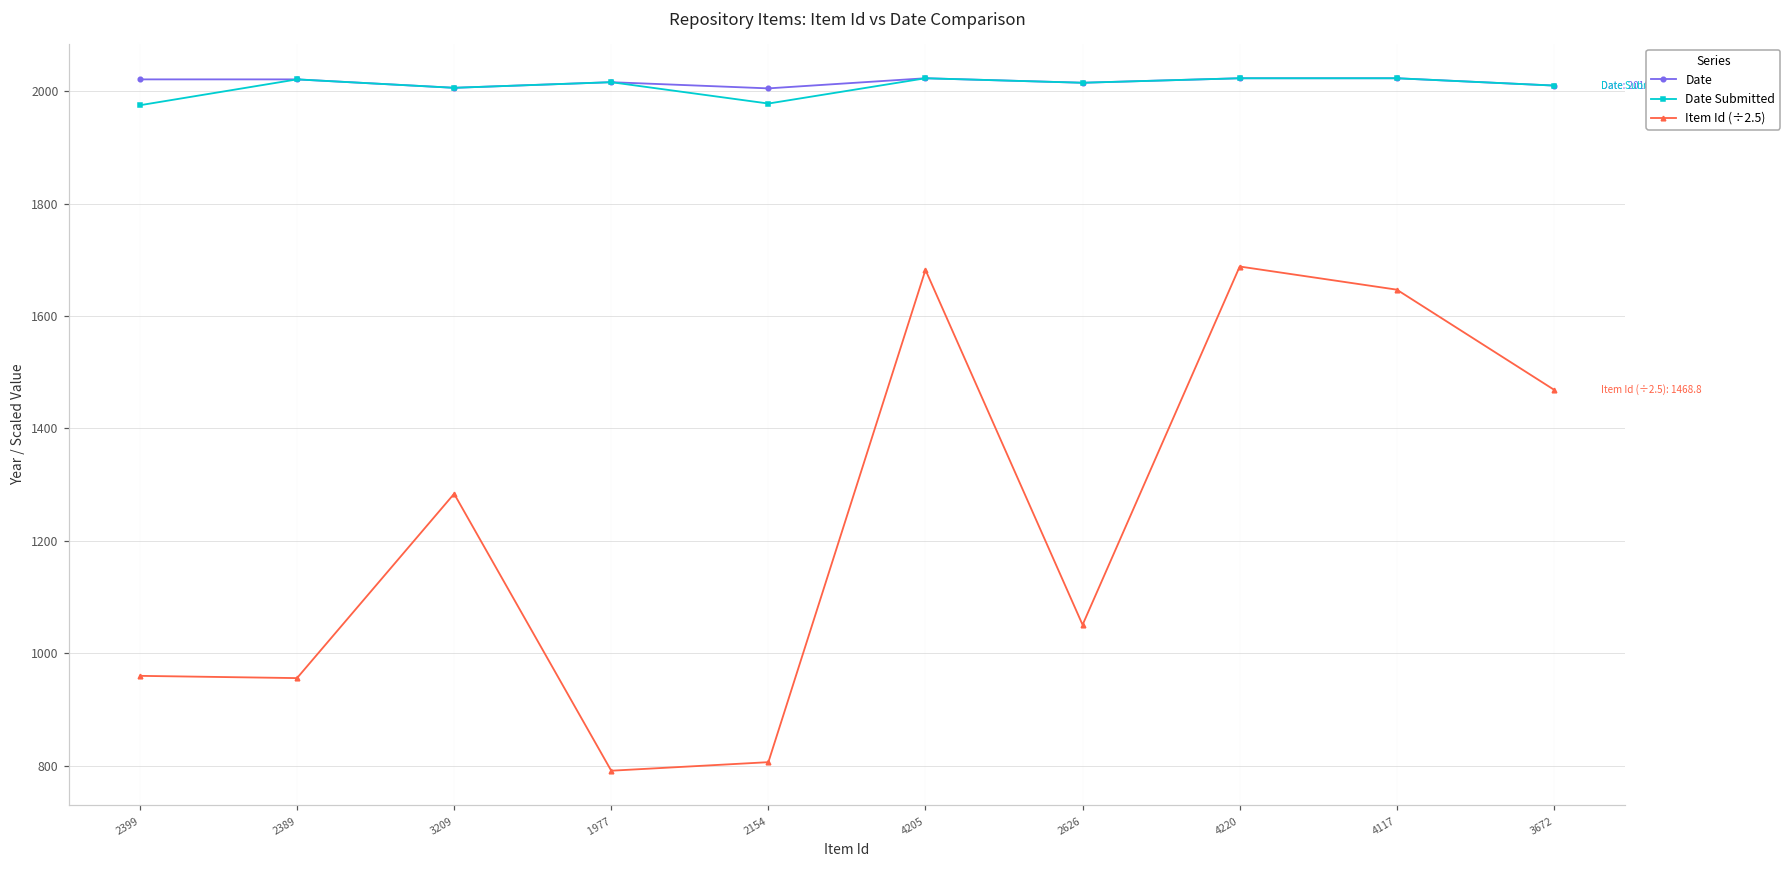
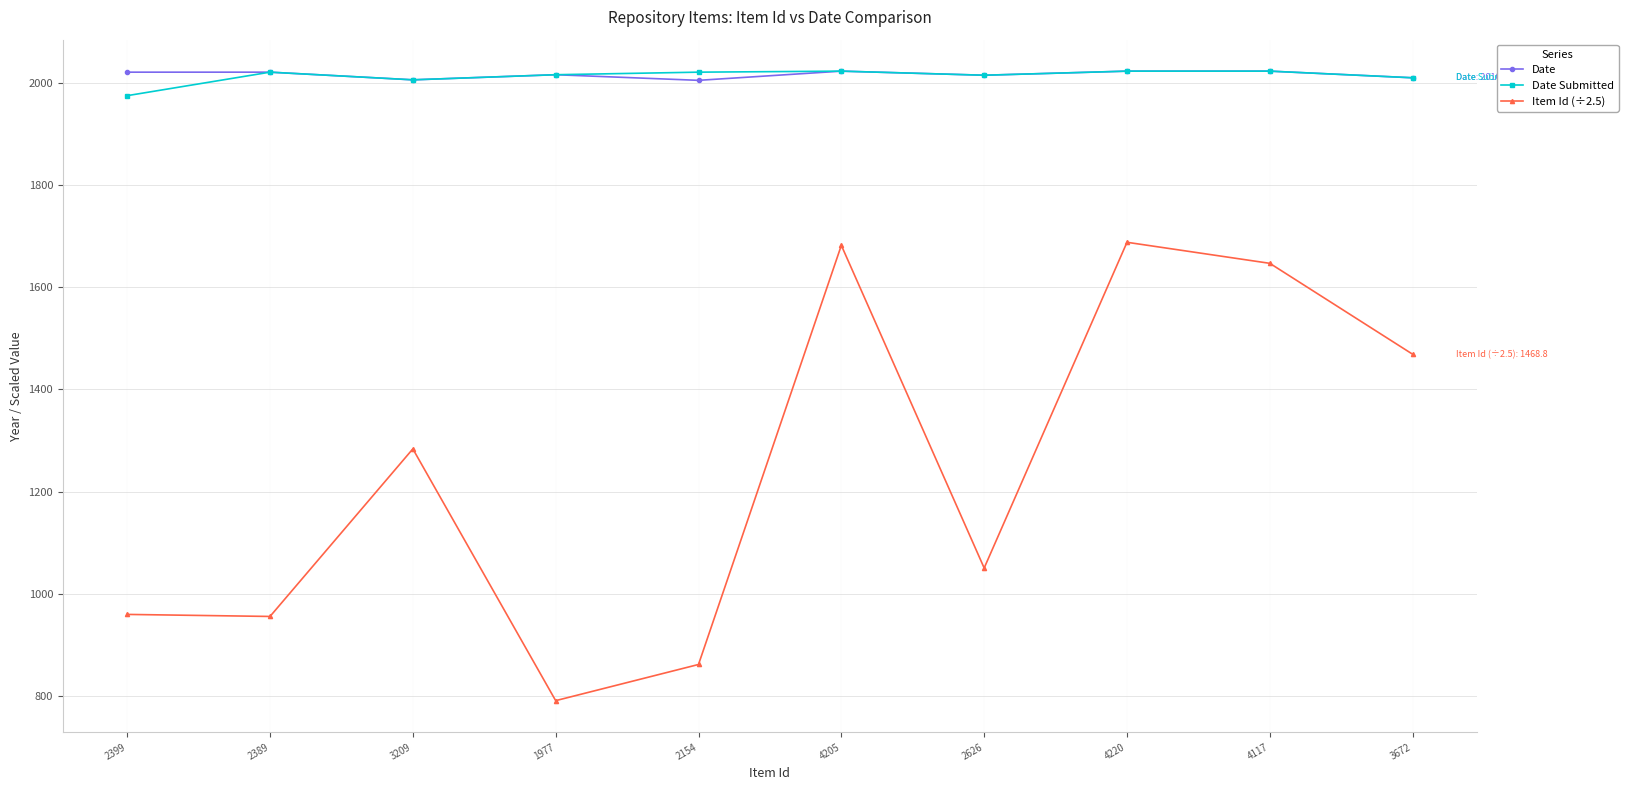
  {
    "Date": {
      "2399": 2020,
      "2154": 2010
    },
    "Date Submitted": {
      "2399": 1980,
-     "2154": 1980
+     "2154": 2020
    },
    "Item Id (÷2.5)": {
      "2399": 960,
      "2389": 960,
      "3209": 1280,
      "1977": 790,
-     "2154": 810,
+     "2154": 860,
      "4205": 1680,
      "2626": 1050,
      "4220": 1690,
      "4117": 1650,
      "3672": 1470
    }
  }
